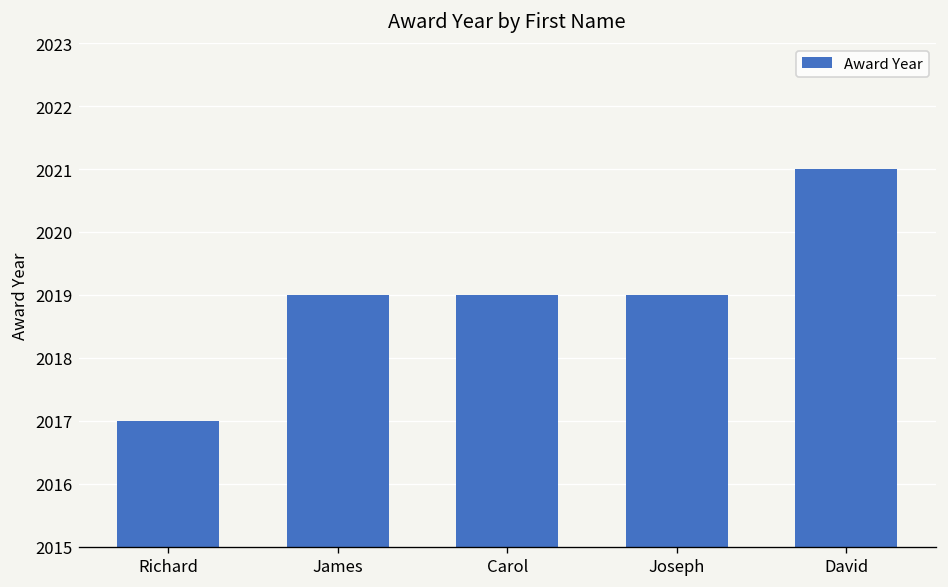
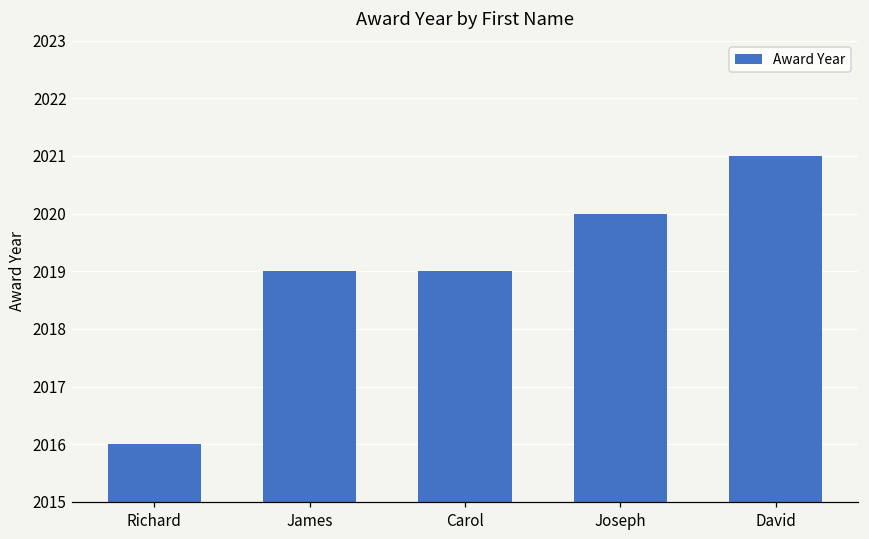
  {
-   "Richard": 2017,
+   "Richard": 2016,
    "James": 2019,
    "Carol": 2019,
-   "Joseph": 2019,
+   "Joseph": 2020,
    "David": 2021
  }
